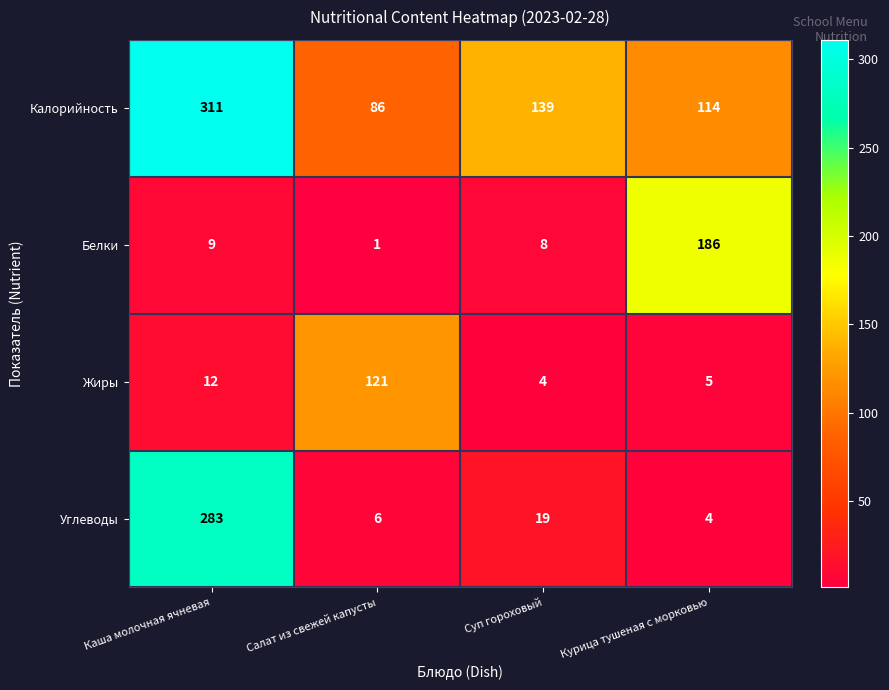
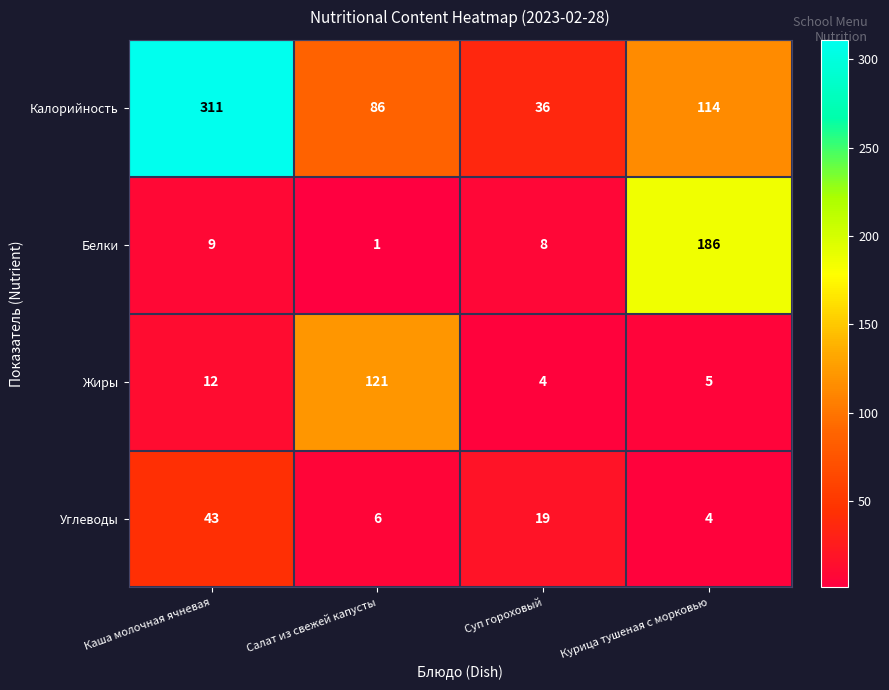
  {
    "Калорийность": {
      "Каша молочная ячневая": 311,
      "Салат из свежей капусты": 86,
-     "Суп гороховый": 139,
+     "Суп гороховый": 36,
      "Курица тушеная с морковью": 114
    },
    "Белки": {
      "Каша молочная ячневая": 9,
      "Салат из свежей капусты": 1,
      "Суп гороховый": 8,
      "Курица тушеная с морковью": 186
    },
    "Жиры": {
      "Каша молочная ячневая": 12,
      "Салат из свежей капусты": 121,
      "Суп гороховый": 4,
      "Курица тушеная с морковью": 5
    },
    "Углеводы": {
-     "Каша молочная ячневая": 283,
+     "Каша молочная ячневая": 43,
      "Салат из свежей капусты": 6,
      "Суп гороховый": 19,
      "Курица тушеная с морковью": 4
    }
  }
